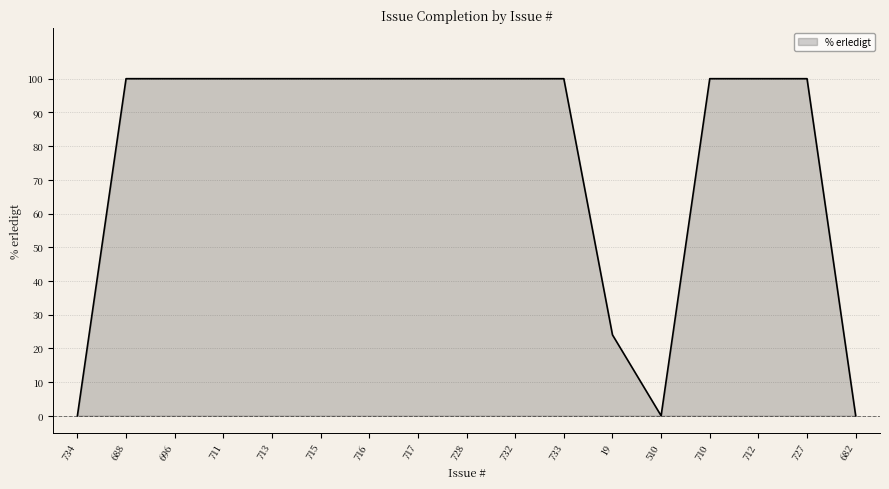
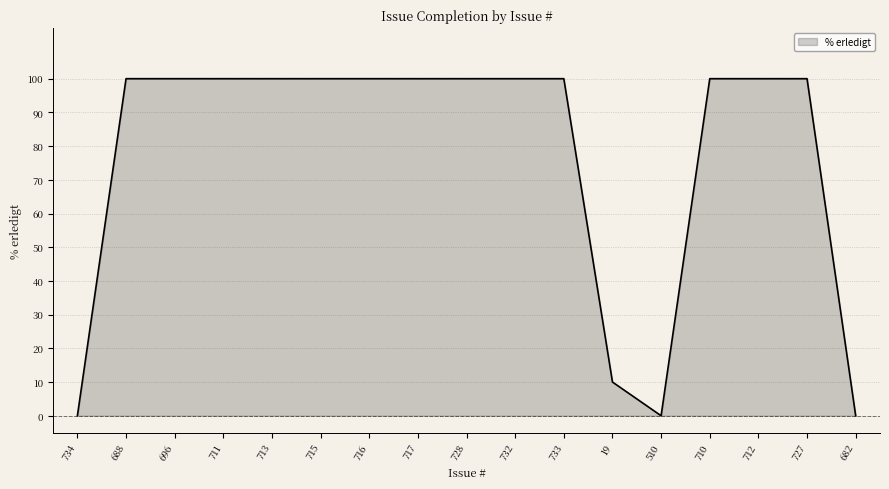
  {
    "734": 0,
    "688": 100,
    "696": 100,
    "711": 100,
    "713": 100,
    "715": 100,
    "716": 100,
    "717": 100,
    "728": 100,
    "732": 100,
    "733": 100,
-   "19": 24,
+   "19": 10,
    "510": 0,
    "710": 100,
    "712": 100,
    "727": 100,
    "682": 0
  }
